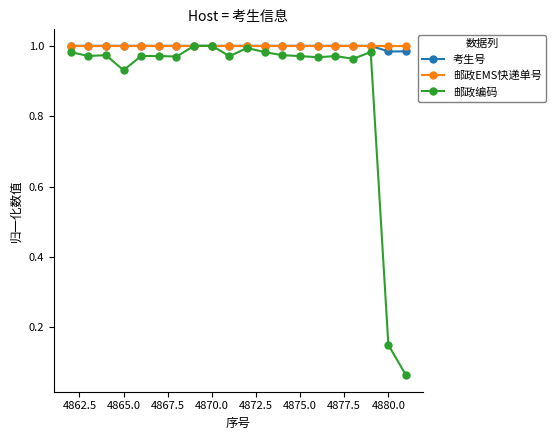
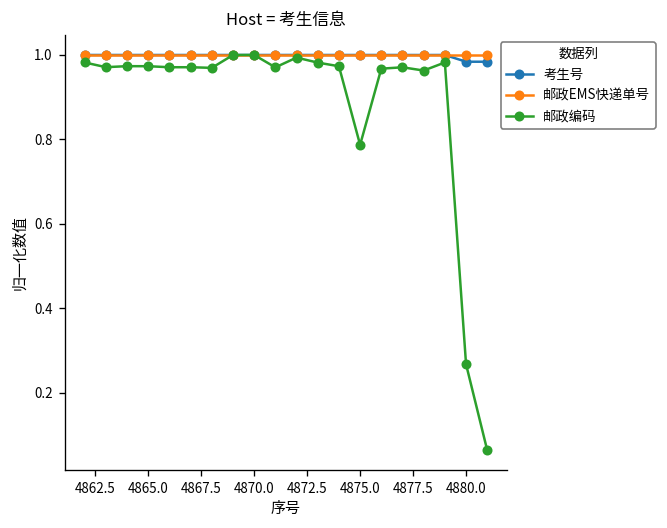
  {
    "考生号": {
      "4880.0": 0.98
    },
    "邮政EMS快递单号": {
      "4880.0": 1.00
    },
    "邮政编码": {
-     "4865.0": 0.93,
-     "4875.0": 0.97,
-     "4880.0": 0.15
+     "4865.0": 0.97,
+     "4875.0": 0.79,
+     "4880.0": 0.27
    }
  }
